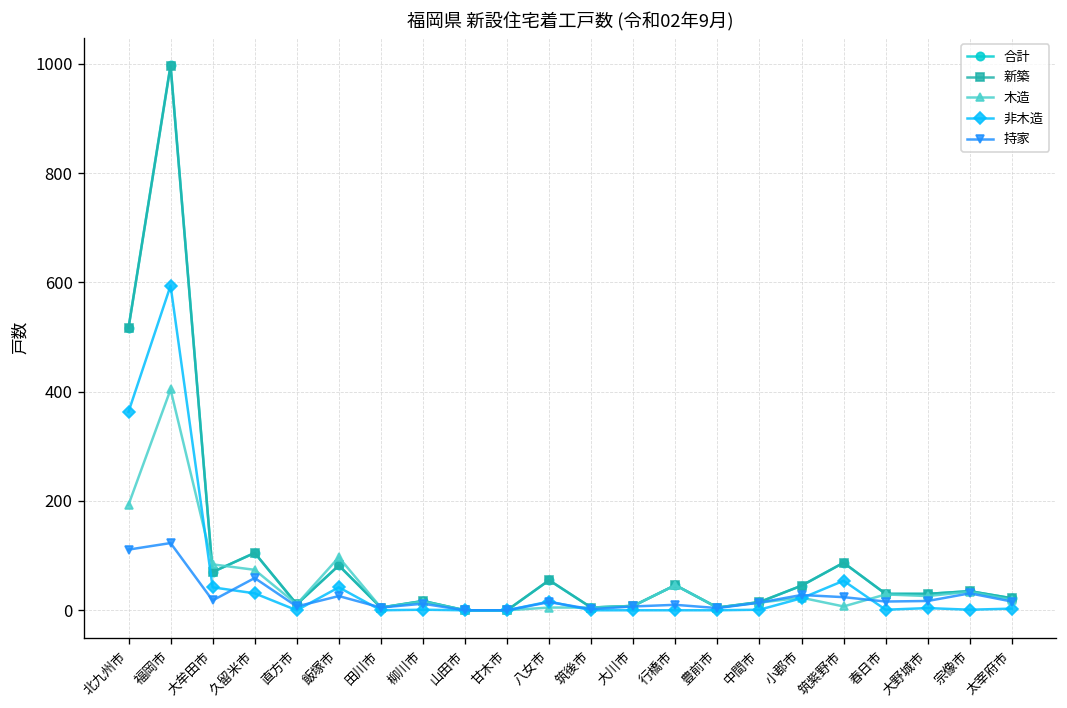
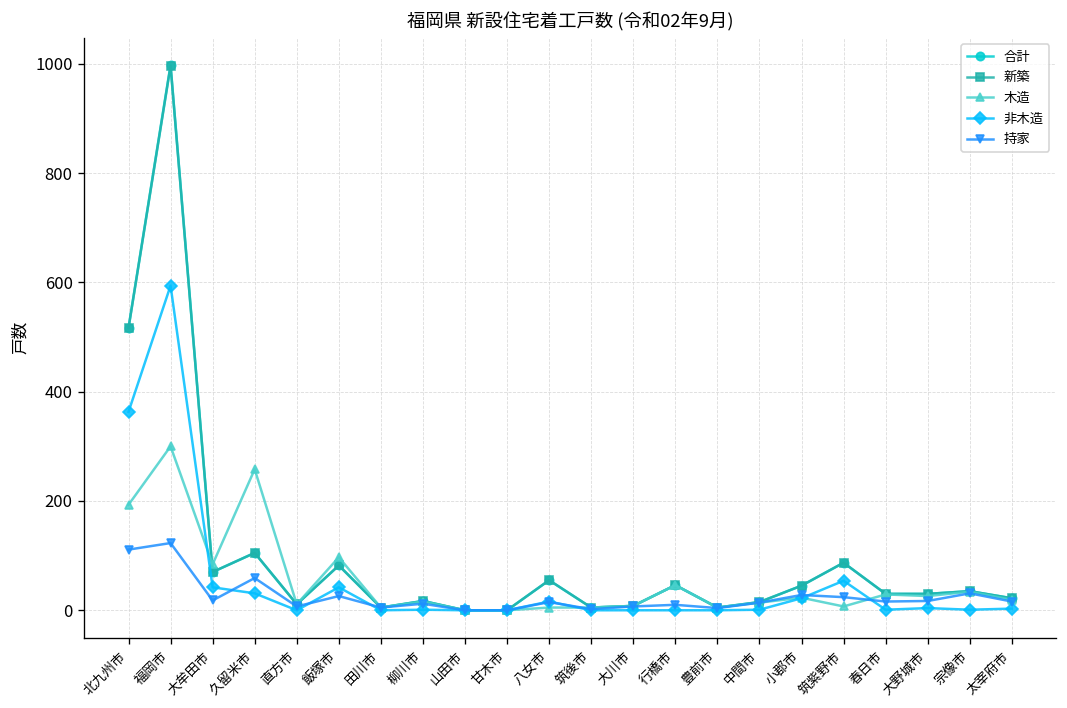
  {
    "木造": {
      "北九州市": 190,
-     "福岡市": 400,
+     "福岡市": 300,
      "大牟田市": 80,
-     "久留米市": 70,
+     "久留米市": 260,
      "飯塚市": 100,
      "八女市": 10,
      "筑紫野市": 10
    }
  }
